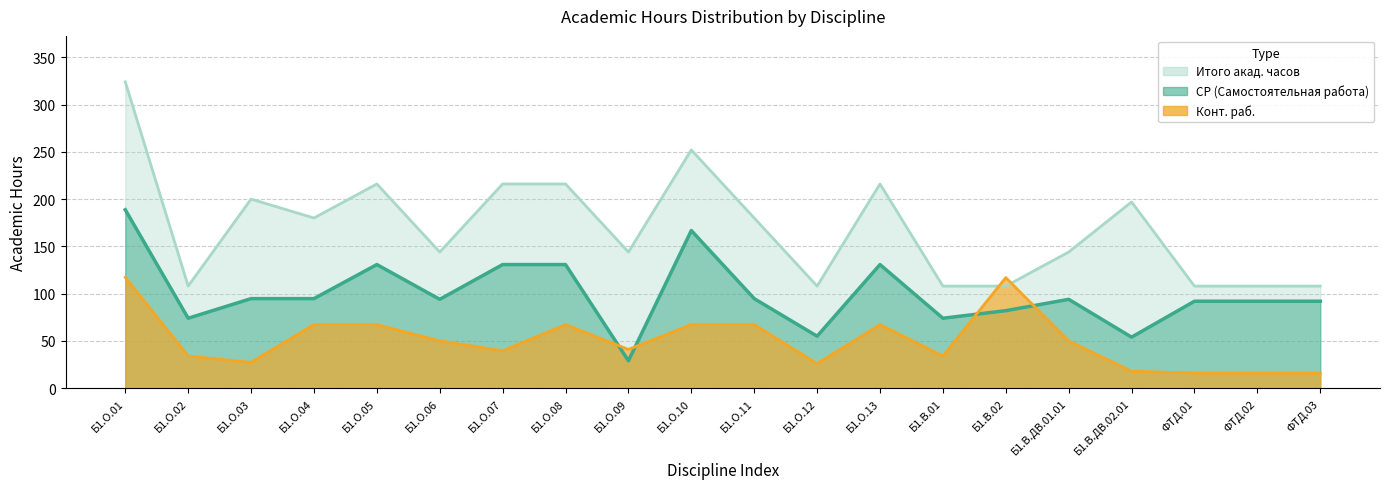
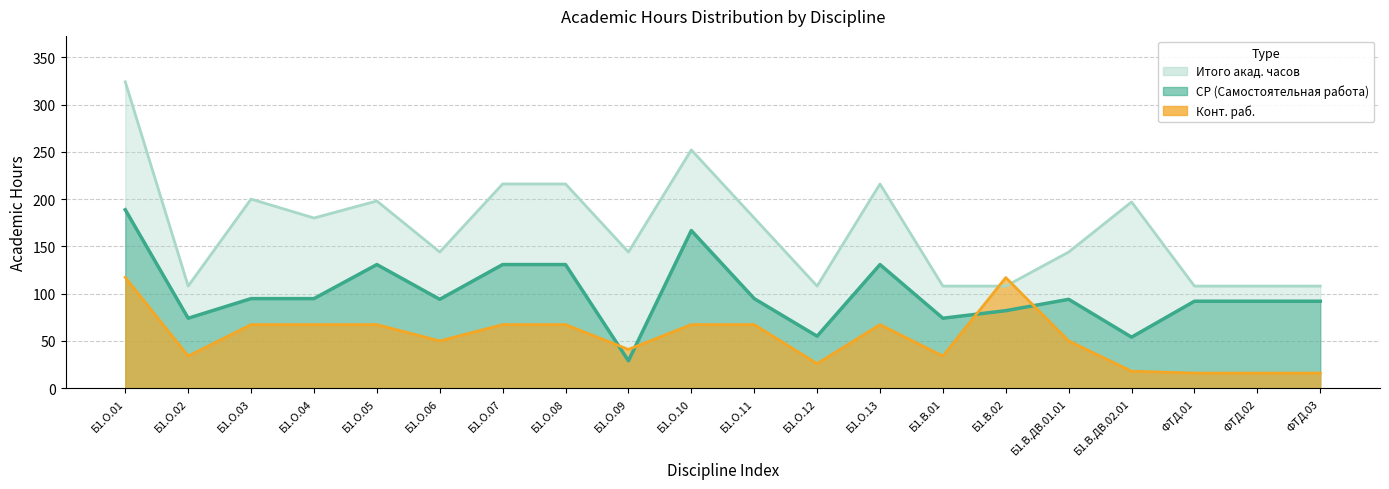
  {
    "Итого акад. часов": {
      "Б1.О.01": 320,
      "Б1.О.02": 110,
      "Б1.О.03": 200,
      "Б1.О.04": 180,
-     "Б1.О.05": 220,
+     "Б1.О.05": 200,
      "Б1.О.06": 140,
      "Б1.О.07": 220,
      "Б1.О.08": 220,
      "Б1.О.09": 140,
      "Б1.О.10": 250,
      "Б1.О.11": 180,
      "Б1.О.12": 110,
      "Б1.О.13": 220,
      "Б1.В.01": 110,
      "Б1.В.02": 110,
      "Б1.В.ДВ.01.01": 140,
      "Б1.В.ДВ.02.01": 200,
      "ФТД.01": 110,
      "ФТД.02": 110,
      "ФТД.03": 110
    },
    "СР (Самостоятельная работа)": {
      "Б1.О.01": 190,
      "Б1.О.02": 70,
      "Б1.О.03": 90,
      "Б1.О.04": 90,
      "Б1.О.05": 130,
      "Б1.О.06": 90,
      "Б1.О.07": 130,
      "Б1.О.08": 130,
      "Б1.О.09": 30,
      "Б1.О.10": 170,
      "Б1.О.11": 90,
      "Б1.О.12": 60,
      "Б1.О.13": 130,
      "Б1.В.01": 70,
      "Б1.В.02": 80,
      "Б1.В.ДВ.01.01": 90,
      "Б1.В.ДВ.02.01": 50,
      "ФТД.01": 90,
      "ФТД.02": 90,
      "ФТД.03": 90
    },
    "Конт. раб.": {
      "Б1.О.01": 120,
      "Б1.О.02": 30,
-     "Б1.О.03": 30,
+     "Б1.О.03": 70,
      "Б1.О.04": 70,
      "Б1.О.05": 70,
      "Б1.О.06": 50,
-     "Б1.О.07": 40,
+     "Б1.О.07": 70,
      "Б1.О.08": 70,
      "Б1.О.09": 40,
      "Б1.О.10": 70,
      "Б1.О.11": 70,
      "Б1.О.12": 30,
      "Б1.О.13": 70,
      "Б1.В.01": 30,
      "Б1.В.02": 120,
      "Б1.В.ДВ.01.01": 50,
      "Б1.В.ДВ.02.01": 20,
      "ФТД.01": 20,
      "ФТД.02": 20,
      "ФТД.03": 20
    }
  }
